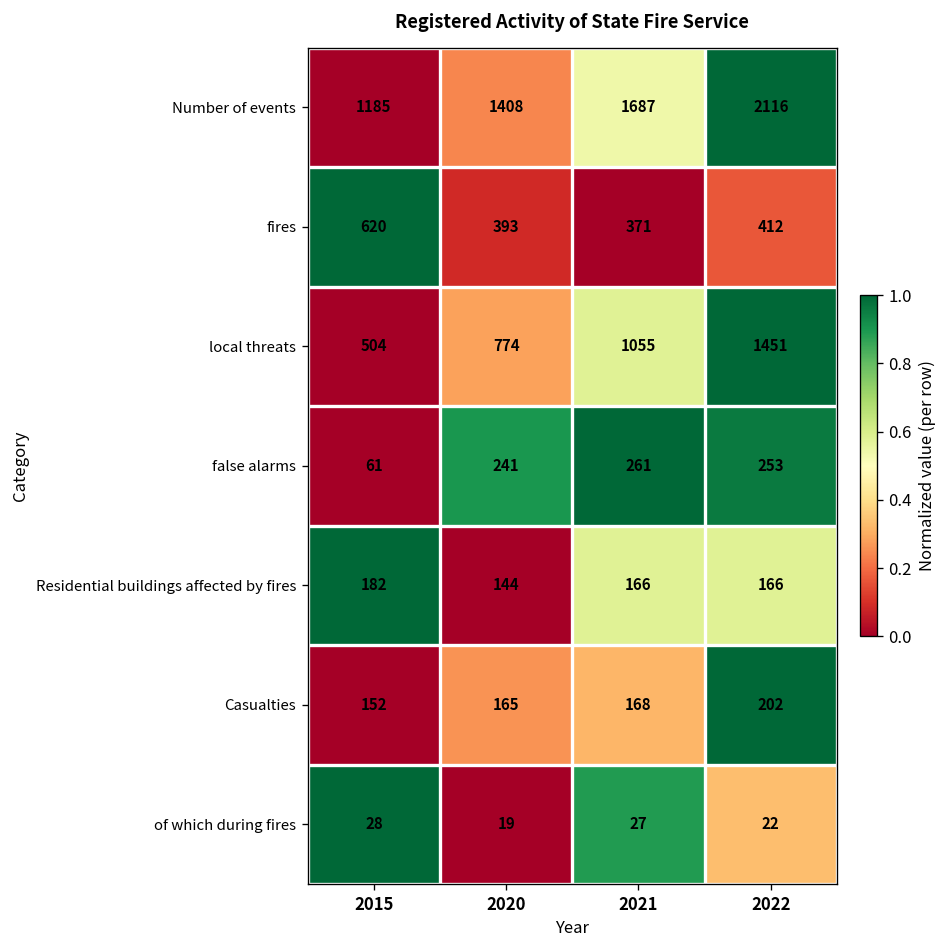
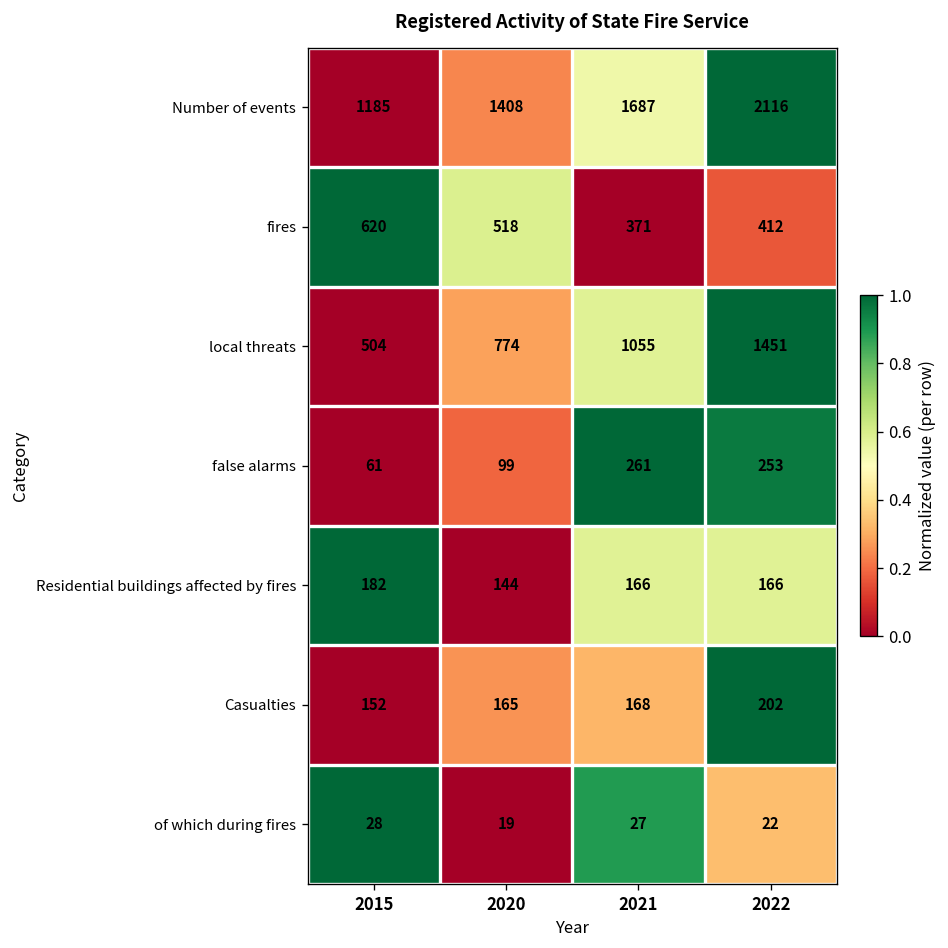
  {
    "Number of events": {
      "2015": 1185,
      "2020": 1408,
      "2021": 1687,
      "2022": 2116
    },
    "fires": {
      "2015": 620,
-     "2020": 393,
+     "2020": 518,
      "2021": 371,
      "2022": 412
    },
    "local threats": {
      "2015": 504,
      "2020": 774,
      "2021": 1055,
      "2022": 1451
    },
    "false alarms": {
      "2015": 61,
-     "2020": 241,
+     "2020": 99,
      "2021": 261,
      "2022": 253
    },
    "Residential buildings affected by fires": {
      "2015": 182,
      "2020": 144,
      "2021": 166,
      "2022": 166
    },
    "Casualties": {
      "2015": 152,
      "2020": 165,
      "2021": 168,
      "2022": 202
    },
    "of which during fires": {
      "2015": 28,
      "2020": 19,
      "2021": 27,
      "2022": 22
    }
  }
